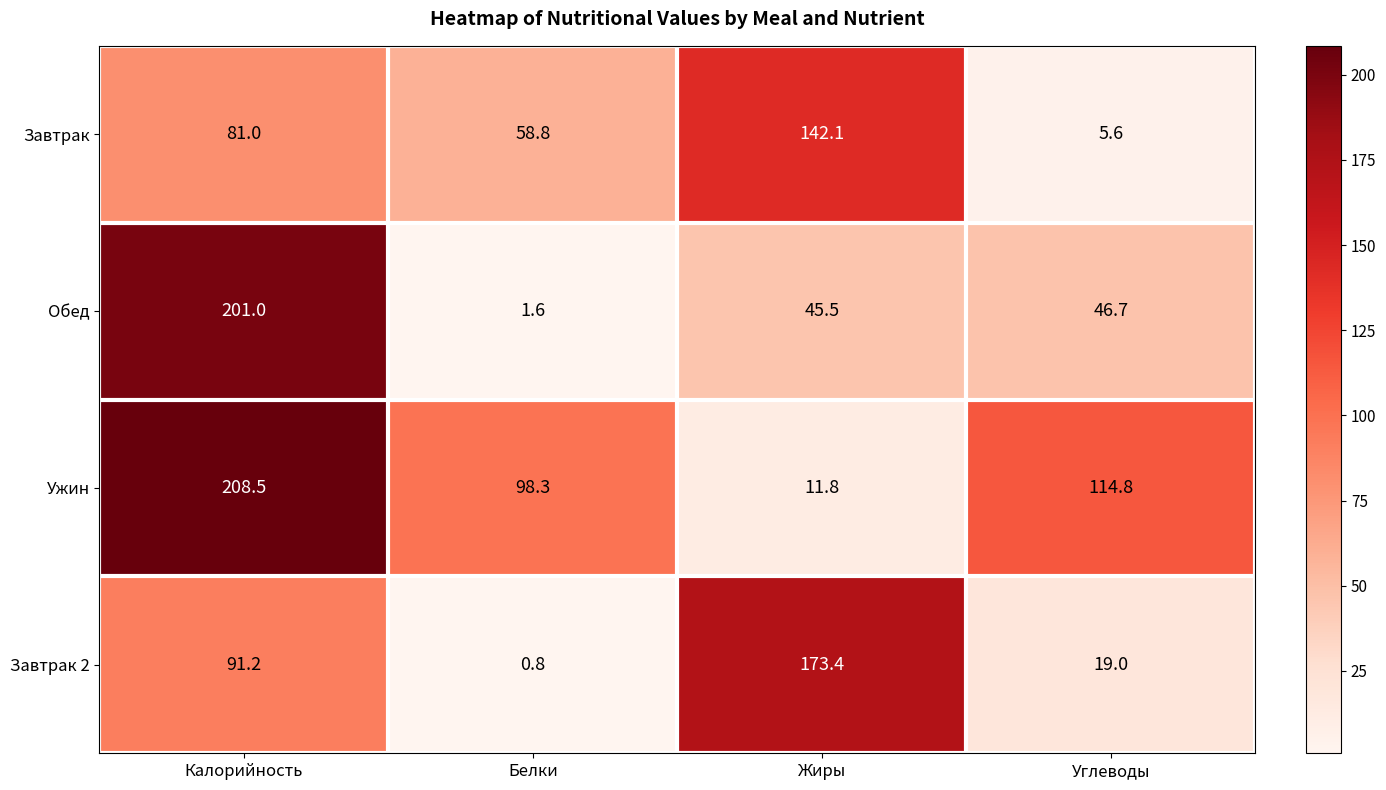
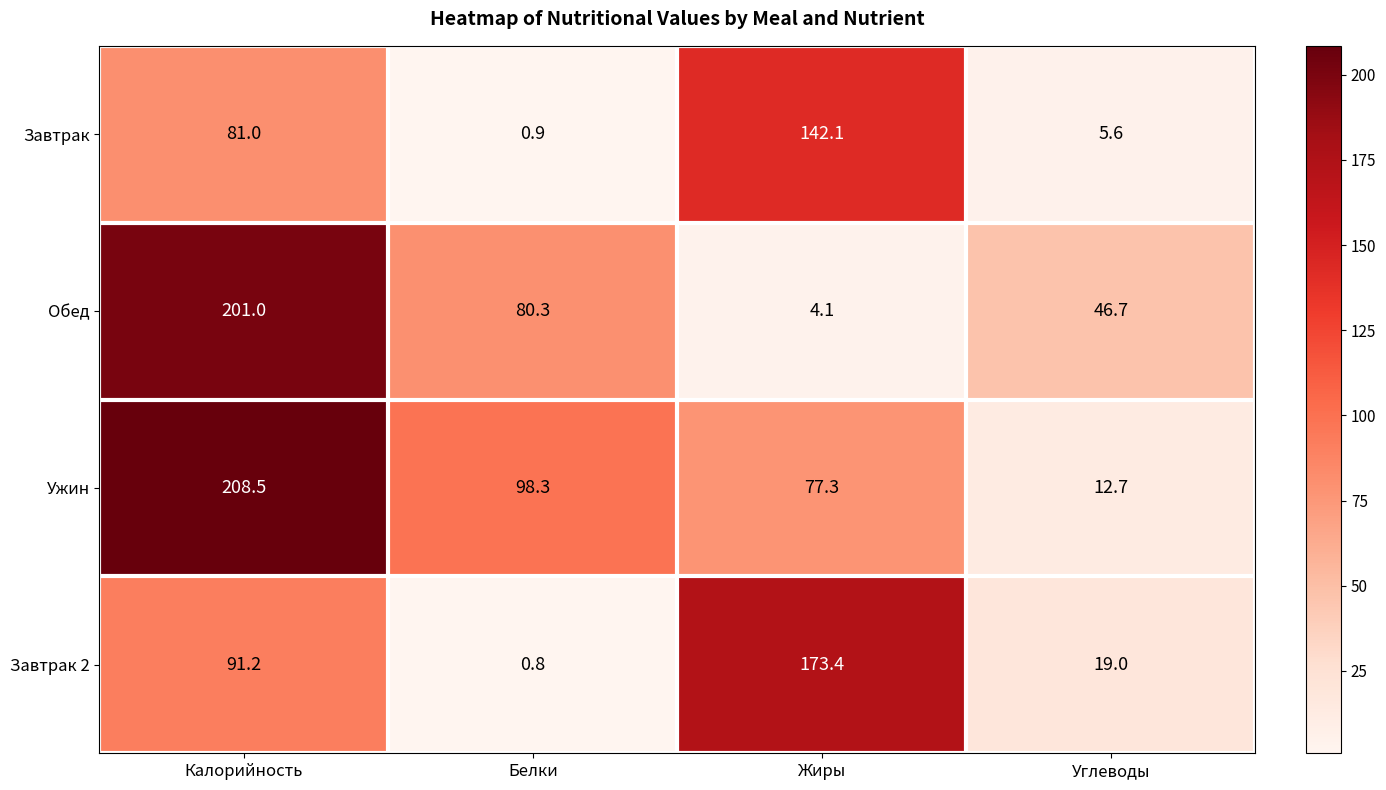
  {
    "Завтрак": {
      "Калорийность": 81.0,
-     "Белки": 58.8,
+     "Белки": 0.9,
      "Жиры": 142.1,
      "Углеводы": 5.6
    },
    "Обед": {
      "Калорийность": 201.0,
-     "Белки": 1.6,
-     "Жиры": 45.5,
+     "Белки": 80.3,
+     "Жиры": 4.1,
      "Углеводы": 46.7
    },
    "Ужин": {
      "Калорийность": 208.5,
      "Белки": 98.3,
-     "Жиры": 11.8,
-     "Углеводы": 114.8
+     "Жиры": 77.3,
+     "Углеводы": 12.7
    },
    "Завтрак 2": {
      "Калорийность": 91.2,
      "Белки": 0.8,
      "Жиры": 173.4,
      "Углеводы": 19.0
    }
  }
